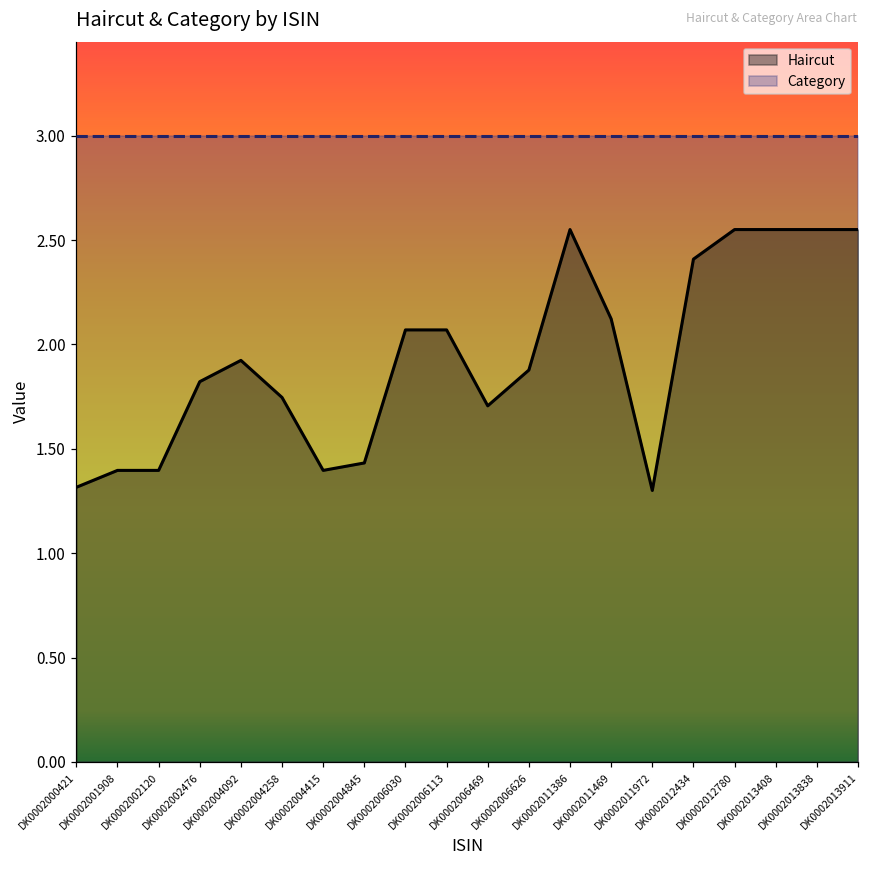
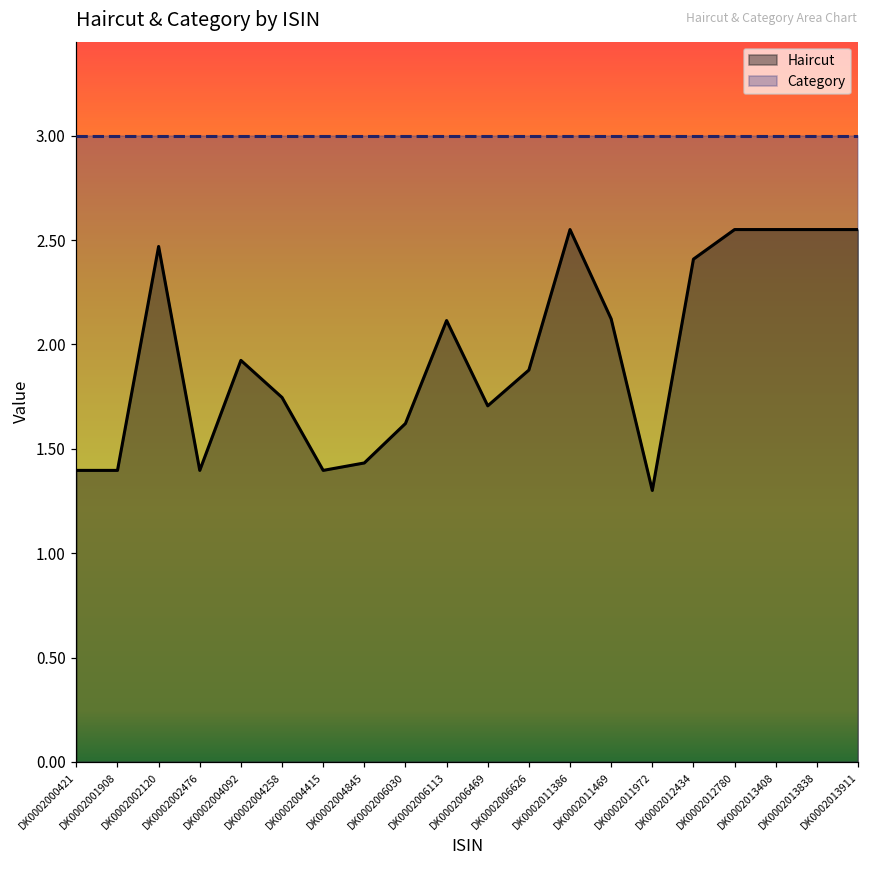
  {
    "Haircut": {
-     "DK0002000421": 1.32,
+     "DK0002000421": 1.40,
      "DK0002001908": 1.40,
-     "DK0002002120": 1.40,
-     "DK0002002476": 1.82,
+     "DK0002002120": 2.47,
+     "DK0002002476": 1.40,
      "DK0002004092": 1.92,
      "DK0002004258": 1.75,
      "DK0002004415": 1.40,
      "DK0002004845": 1.43,
-     "DK0002006030": 2.07,
-     "DK0002006113": 2.07,
+     "DK0002006030": 1.62,
+     "DK0002006113": 2.11,
      "DK0002006469": 1.71,
      "DK0002006626": 1.88,
      "DK0002011386": 2.55,
      "DK0002011469": 2.12,
      "DK0002011972": 1.30,
      "DK0002012434": 2.41,
      "DK0002012780": 2.55,
      "DK0002013408": 2.55,
      "DK0002013838": 2.55,
      "DK0002013911": 2.55
    },
    "Category": {
      "DK0002000421": 3.00,
      "DK0002001908": 3.00,
      "DK0002002120": 3.00,
      "DK0002002476": 3.00,
      "DK0002004092": 3.00,
      "DK0002004258": 3.00,
      "DK0002004415": 3.00,
      "DK0002004845": 3.00,
      "DK0002006030": 3.00,
      "DK0002006113": 3.00,
      "DK0002006469": 3.00,
      "DK0002006626": 3.00,
      "DK0002011386": 3.00,
      "DK0002011469": 3.00,
      "DK0002011972": 3.00,
      "DK0002012434": 3.00,
      "DK0002012780": 3.00,
      "DK0002013408": 3.00,
      "DK0002013838": 3.00,
      "DK0002013911": 3.00
    }
  }
